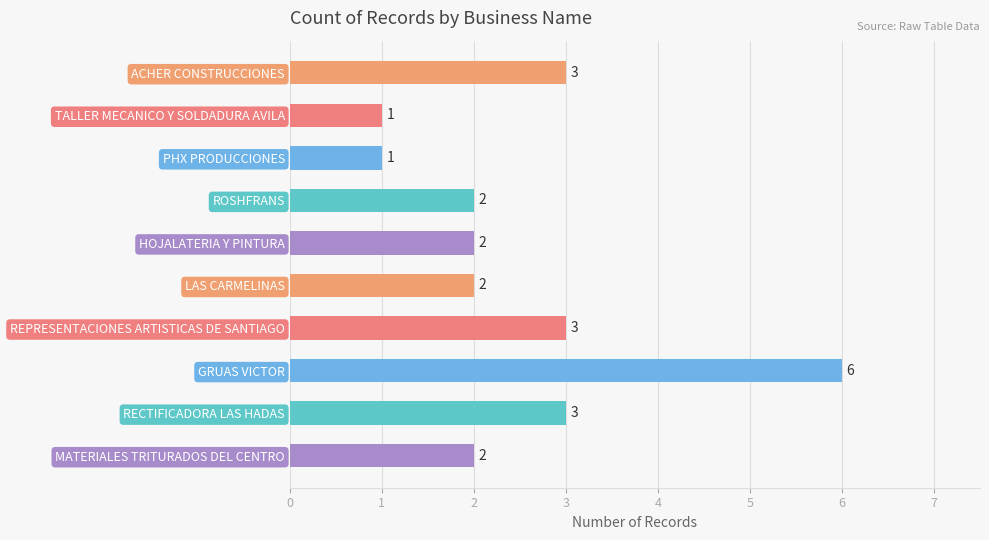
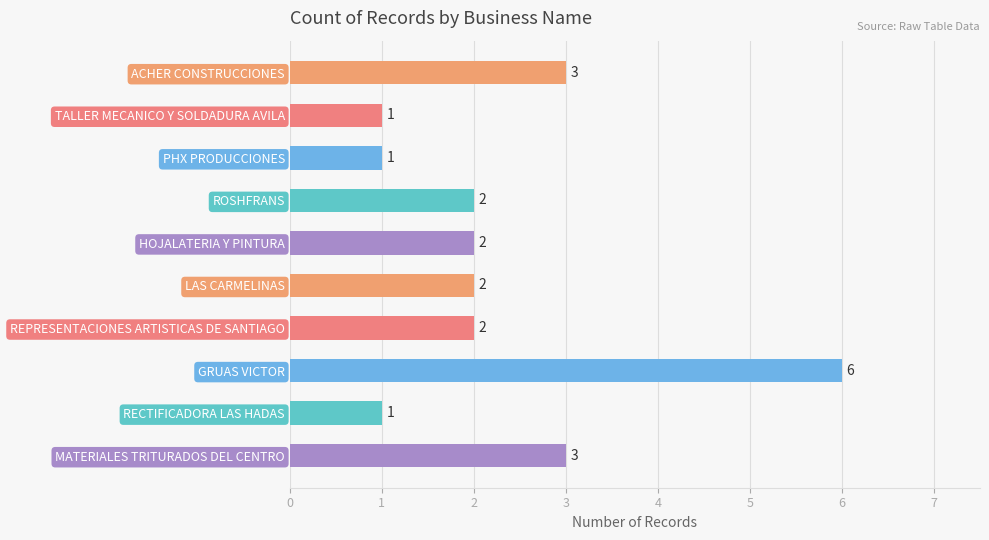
  {
    "ACHER CONSTRUCCIONES": 3,
    "TALLER MECANICO Y SOLDADURA AVILA": 1,
    "PHX PRODUCCIONES": 1,
    "ROSHFRANS": 2,
    "HOJALATERIA Y PINTURA": 2,
    "LAS CARMELINAS": 2,
-   "REPRESENTACIONES ARTISTICAS DE SANTIAGO": 3,
+   "REPRESENTACIONES ARTISTICAS DE SANTIAGO": 2,
    "GRUAS VICTOR": 6,
-   "RECTIFICADORA LAS HADAS": 3,
-   "MATERIALES TRITURADOS DEL CENTRO": 2
+   "RECTIFICADORA LAS HADAS": 1,
+   "MATERIALES TRITURADOS DEL CENTRO": 3
  }
